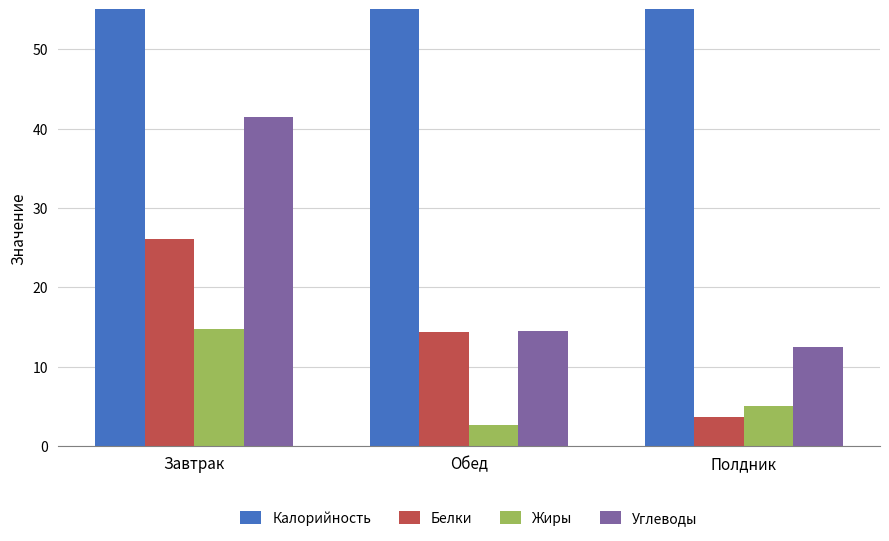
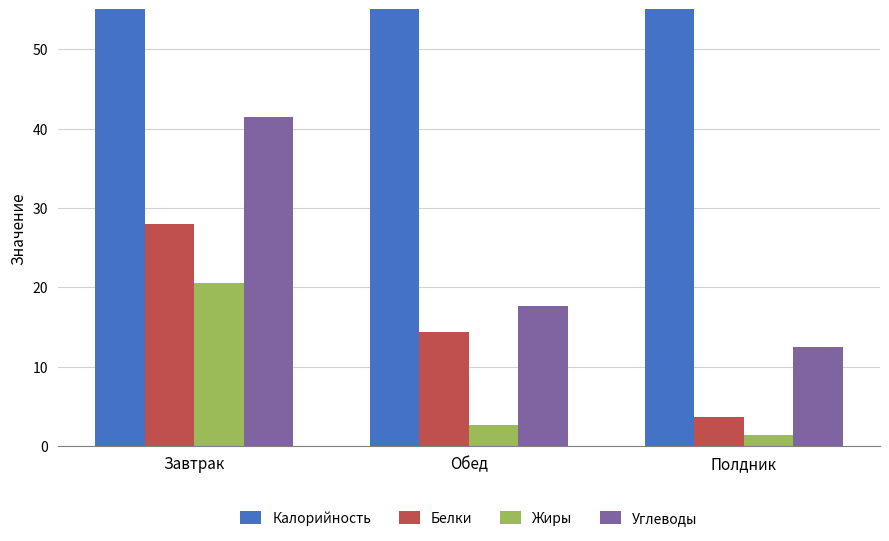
  {
    "Белки": {
-     "Завтрак": 26,
+     "Завтрак": 28,
      "Обед": 14,
      "Полдник": 4
    },
    "Жиры": {
-     "Завтрак": 15,
+     "Завтрак": 21,
      "Обед": 3,
-     "Полдник": 5
+     "Полдник": 1
    },
    "Углеводы": {
      "Завтрак": 41,
-     "Обед": 15,
+     "Обед": 18,
      "Полдник": 13
    }
  }
